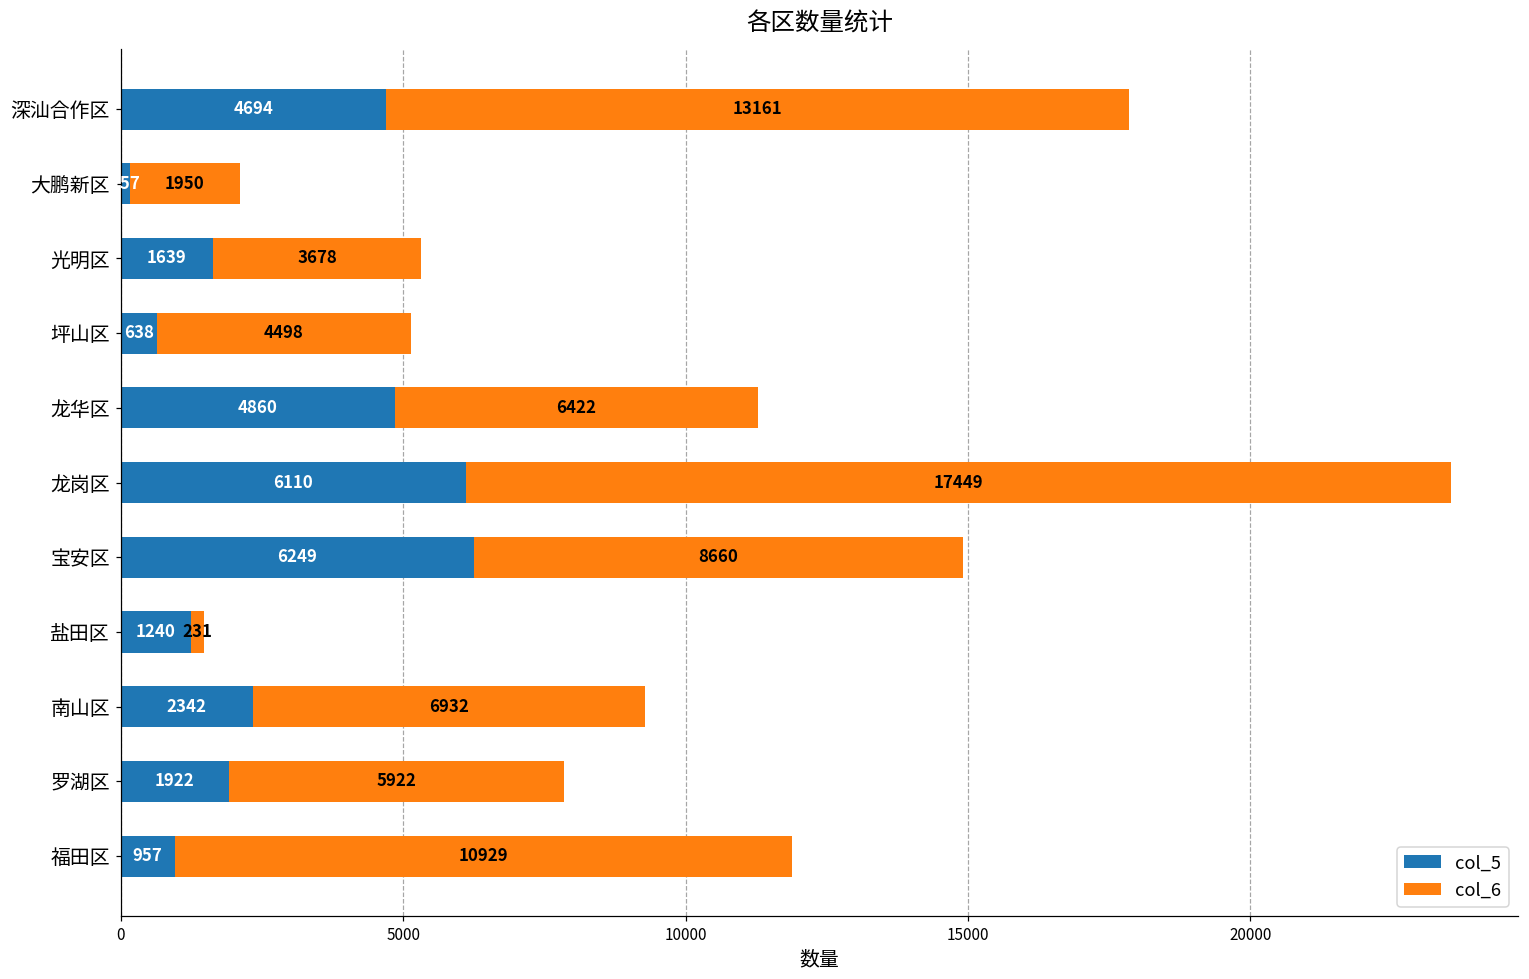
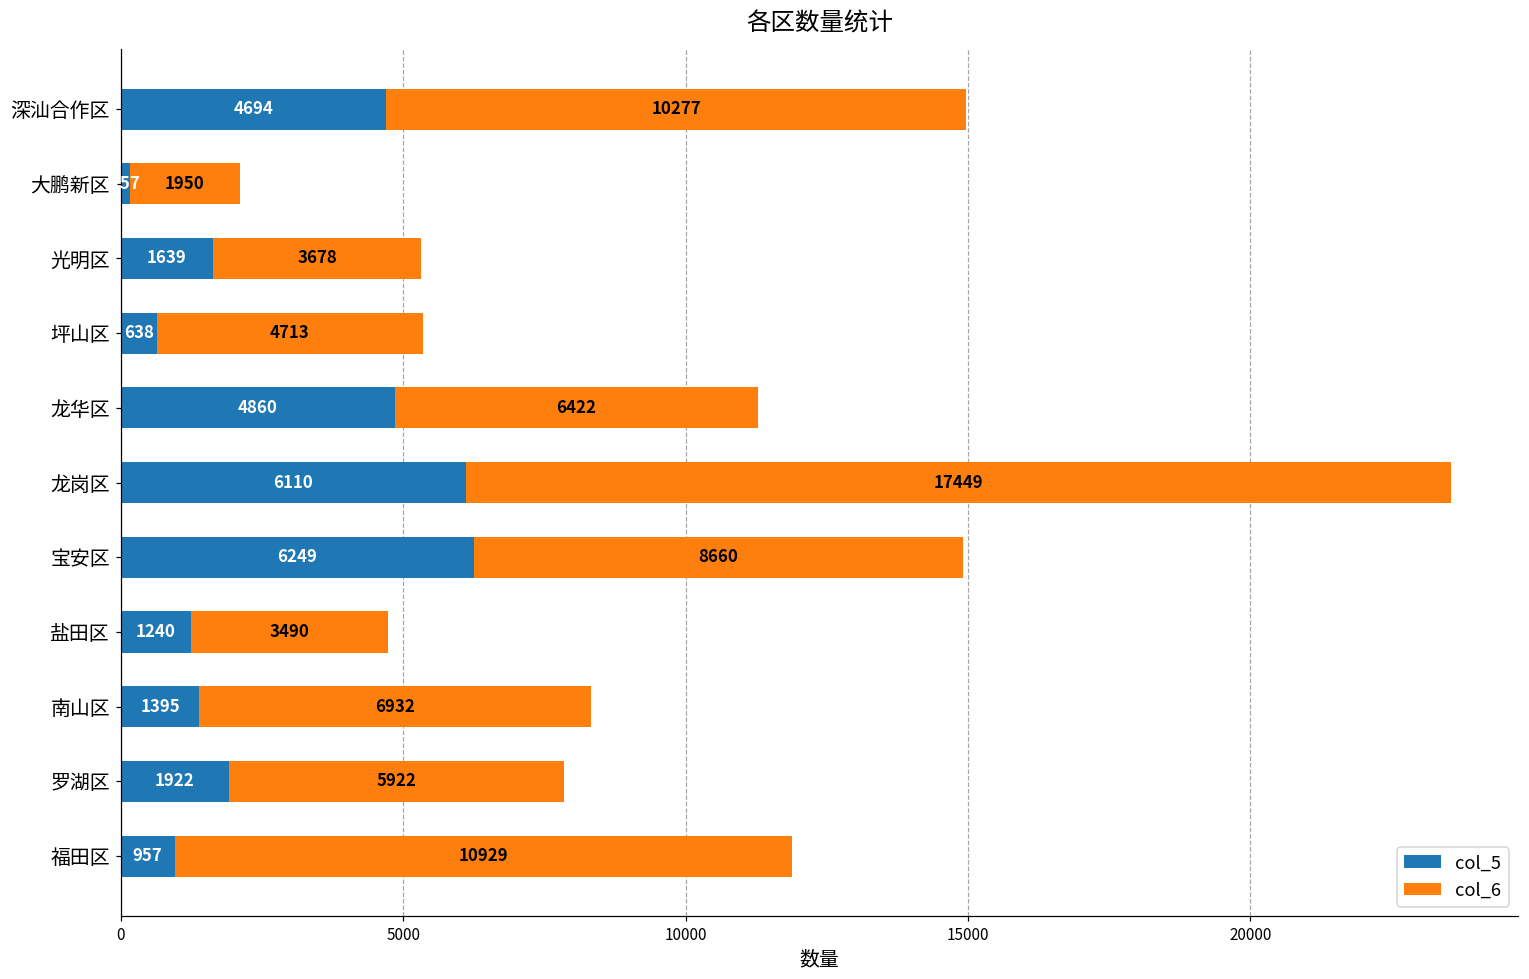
  {
    "col_5": {
      "深汕合作区": 4694,
      "大鹏新区": 157,
      "光明区": 1639,
      "坪山区": 638,
      "龙华区": 4860,
      "龙岗区": 6110,
      "宝安区": 6249,
      "盐田区": 1240,
-     "南山区": 2342,
+     "南山区": 1395,
      "罗湖区": 1922,
      "福田区": 957
    },
    "col_6": {
-     "深汕合作区": 13161,
+     "深汕合作区": 10277,
      "大鹏新区": 1950,
      "光明区": 3678,
-     "坪山区": 4498,
+     "坪山区": 4713,
      "龙华区": 6422,
      "龙岗区": 17449,
      "宝安区": 8660,
-     "盐田区": 231,
+     "盐田区": 3490,
      "南山区": 6932,
      "罗湖区": 5922,
      "福田区": 10929
    }
  }
